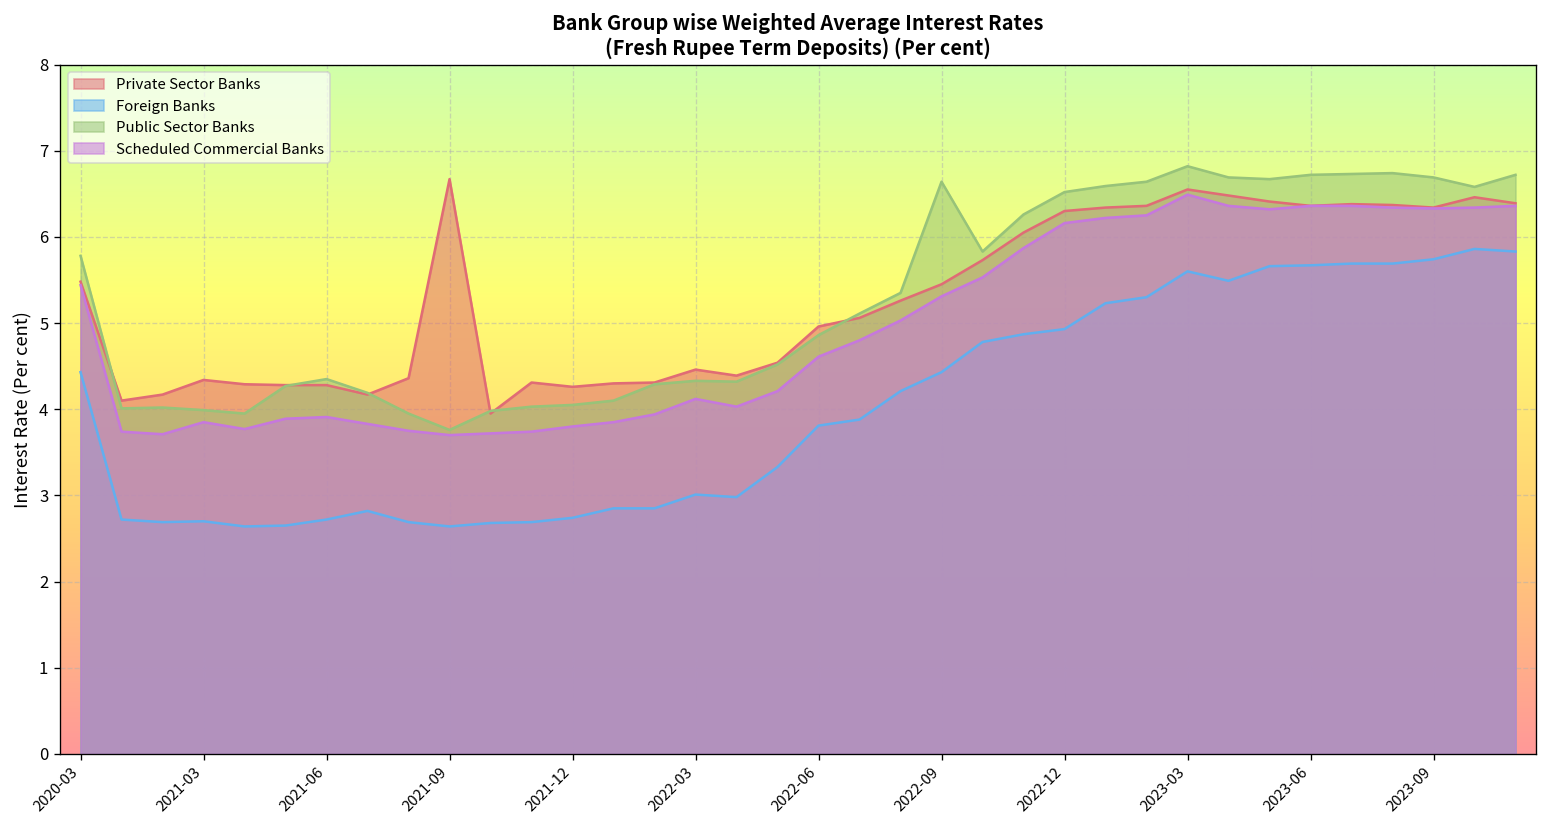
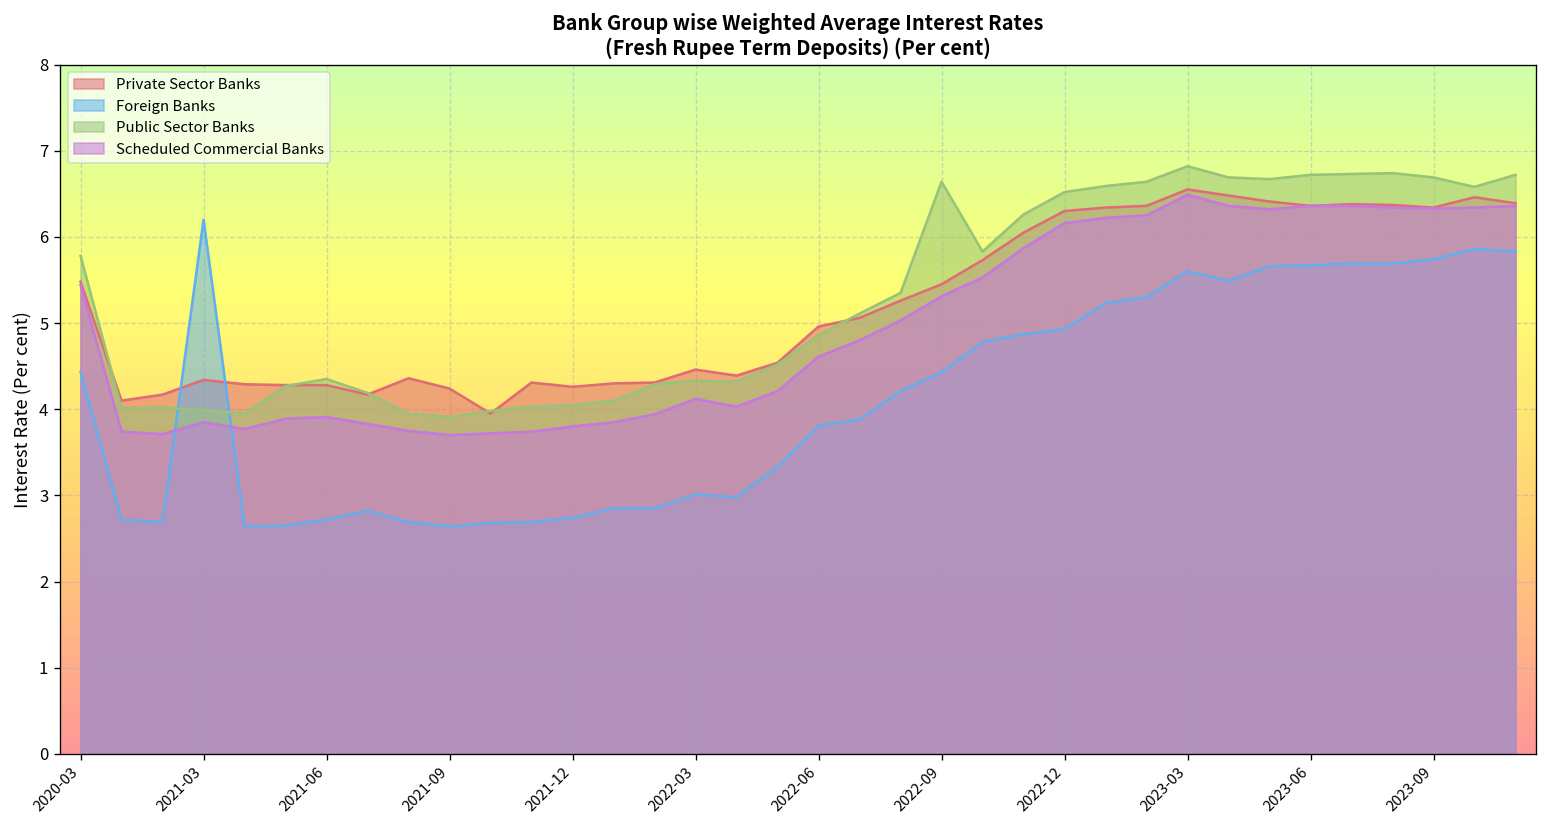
  {
    "Private Sector Banks": {
      "2020-03": 5.5,
      "2021-03": 4.3,
      "2021-06": 4.3,
-     "2021-09": 6.7,
+     "2021-09": 4.2,
      "2021-12": 4.3,
      "2022-03": 4.5,
      "2022-06": 5.0,
      "2022-09": 5.5,
      "2022-12": 6.3,
      "2023-03": 6.6
    },
    "Foreign Banks": {
      "2020-03": 4.4,
-     "2021-03": 2.7,
+     "2021-03": 6.2,
      "2021-06": 2.7,
      "2021-09": 2.6,
      "2021-12": 2.7,
      "2022-03": 3.0,
      "2022-06": 3.8,
      "2022-09": 4.4,
      "2022-12": 4.9,
      "2023-03": 5.6,
      "2023-06": 5.7,
      "2023-09": 5.7
    },
    "Public Sector Banks": {
      "2020-03": 5.8,
      "2021-03": 4.0,
      "2021-06": 4.4,
-     "2021-09": 3.8,
+     "2021-09": 3.9,
      "2021-12": 4.1,
      "2022-03": 4.3,
      "2022-06": 4.9,
      "2022-09": 6.6,
      "2022-12": 6.5,
      "2023-03": 6.8,
      "2023-06": 6.7,
      "2023-09": 6.7
    },
    "Scheduled Commercial Banks": {
      "2020-03": 5.4,
      "2021-03": 3.9,
      "2021-06": 3.9,
      "2021-09": 3.7,
      "2021-12": 3.8,
      "2022-03": 4.1,
      "2022-06": 4.6,
      "2022-09": 5.3,
      "2022-12": 6.2,
      "2023-03": 6.5
    }
  }
